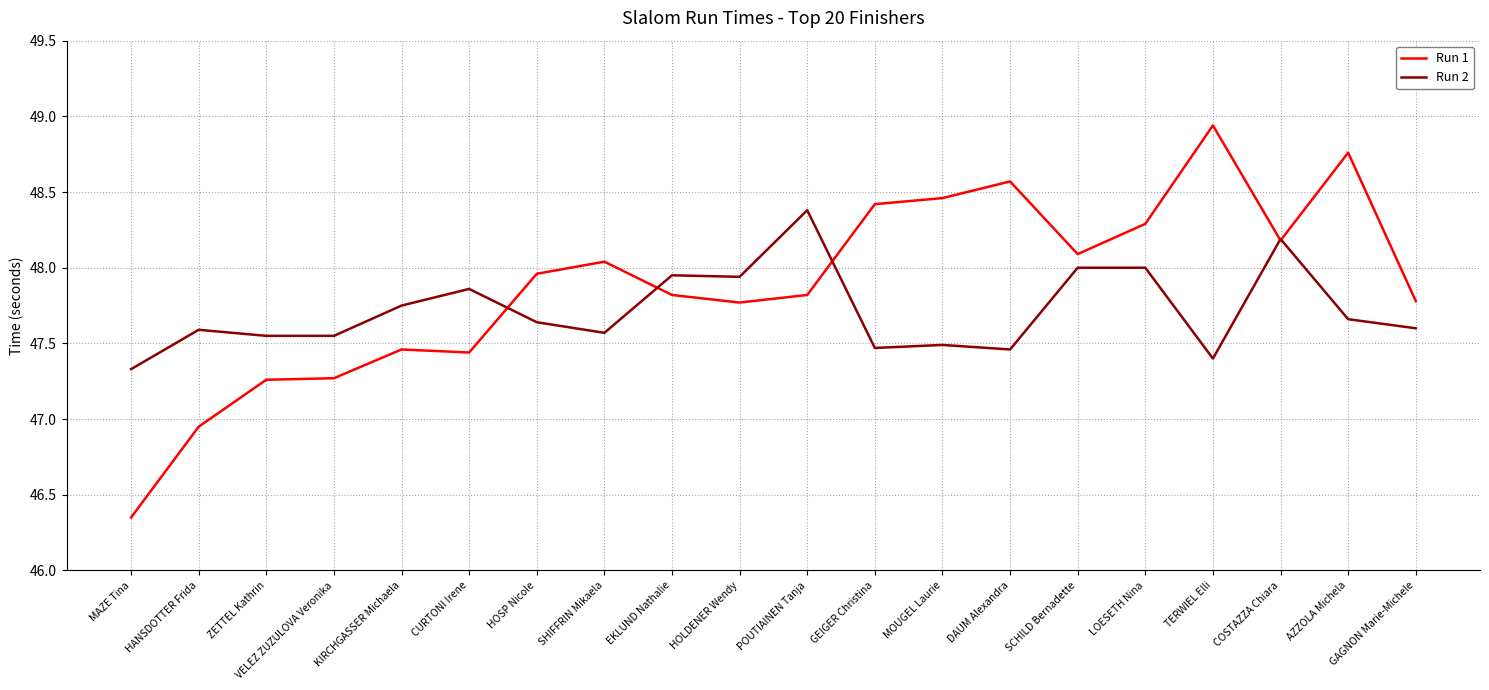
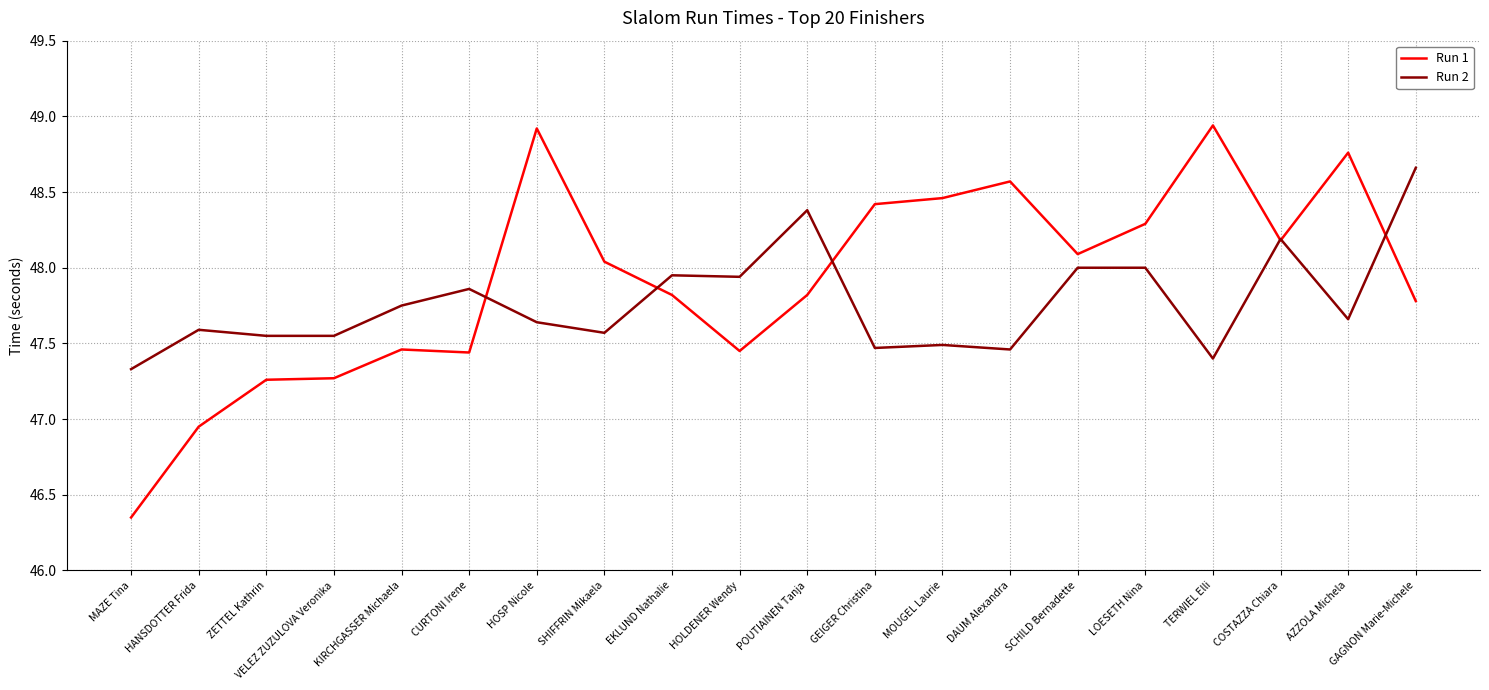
  {
    "Run 1": {
      "MAZE Tina": 46.35,
      "HANSDOTTER Frida": 46.95,
      "ZETTEL Kathrin": 47.26,
      "VELEZ ZUZULOVA Veronika": 47.27,
      "KIRCHGASSER Michaela": 47.46,
      "CURTONI Irene": 47.44,
-     "HOSP Nicole": 47.96,
+     "HOSP Nicole": 48.92,
      "SHIFFRIN Mikaela": 48.04,
      "EKLUND Nathalie": 47.82,
-     "HOLDENER Wendy": 47.77,
+     "HOLDENER Wendy": 47.45,
      "POUTIAINEN Tanja": 47.82,
      "GEIGER Christina": 48.42,
      "MOUGEL Laurie": 48.46,
      "DAUM Alexandra": 48.57,
      "SCHILD Bernadette": 48.09,
      "LOESETH Nina": 48.29,
      "TERWIEL Elli": 48.94,
      "AZZOLA Michela": 48.76,
      "GAGNON Marie-Michele": 47.78
    },
    "Run 2": {
      "MAZE Tina": 47.33,
      "HANSDOTTER Frida": 47.59,
      "ZETTEL Kathrin": 47.55,
      "VELEZ ZUZULOVA Veronika": 47.55,
      "KIRCHGASSER Michaela": 47.75,
      "CURTONI Irene": 47.86,
      "HOSP Nicole": 47.64,
      "SHIFFRIN Mikaela": 47.57,
      "EKLUND Nathalie": 47.95,
      "HOLDENER Wendy": 47.94,
      "POUTIAINEN Tanja": 48.38,
      "GEIGER Christina": 47.47,
      "MOUGEL Laurie": 47.49,
      "DAUM Alexandra": 47.46,
      "SCHILD Bernadette": 48.00,
      "LOESETH Nina": 48.00,
      "TERWIEL Elli": 47.40,
      "AZZOLA Michela": 47.66,
-     "GAGNON Marie-Michele": 47.60
+     "GAGNON Marie-Michele": 48.66
    }
  }
